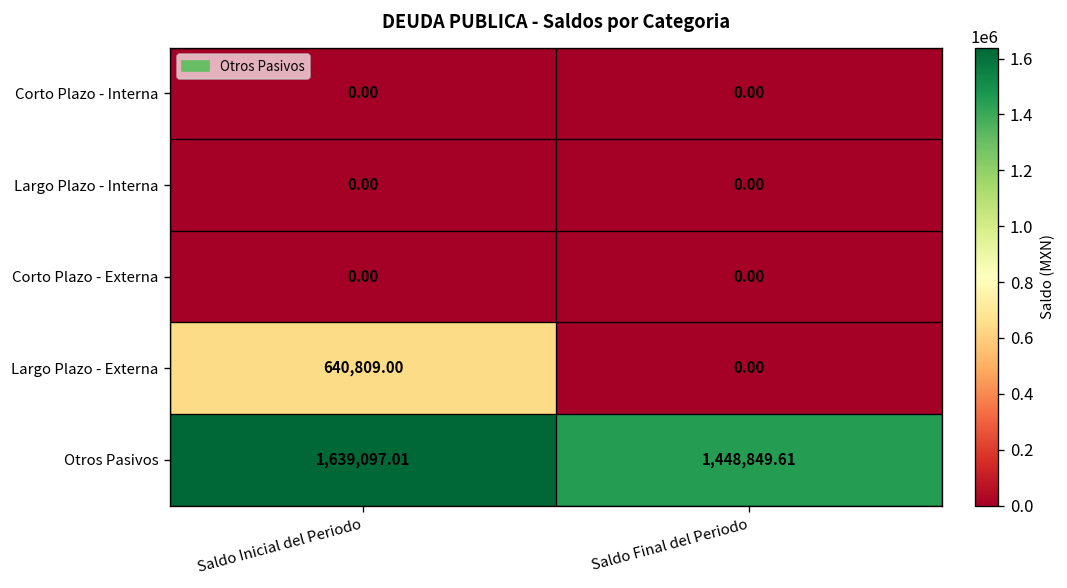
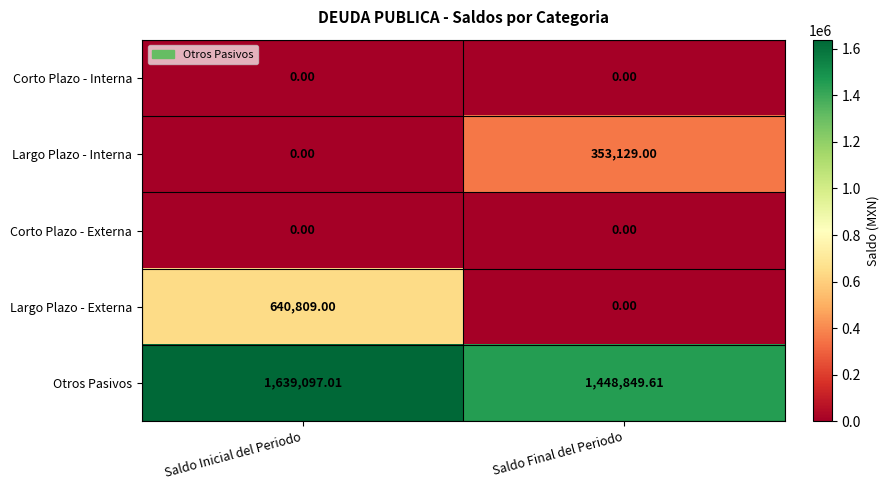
  {
    "Corto Plazo - Interna": {
      "Saldo Inicial del Periodo": "0.00",
      "Saldo Final del Periodo": "0.00"
    },
    "Largo Plazo - Interna": {
      "Saldo Inicial del Periodo": "0.00",
-     "Saldo Final del Periodo": "0.00"
+     "Saldo Final del Periodo": "353,129.00"
    },
    "Corto Plazo - Externa": {
      "Saldo Inicial del Periodo": "0.00",
      "Saldo Final del Periodo": "0.00"
    },
    "Largo Plazo - Externa": {
      "Saldo Inicial del Periodo": "640,809.00",
      "Saldo Final del Periodo": "0.00"
    },
    "Otros Pasivos": {
      "Saldo Inicial del Periodo": "1,639,097.01",
      "Saldo Final del Periodo": "1,448,849.61"
    }
  }
